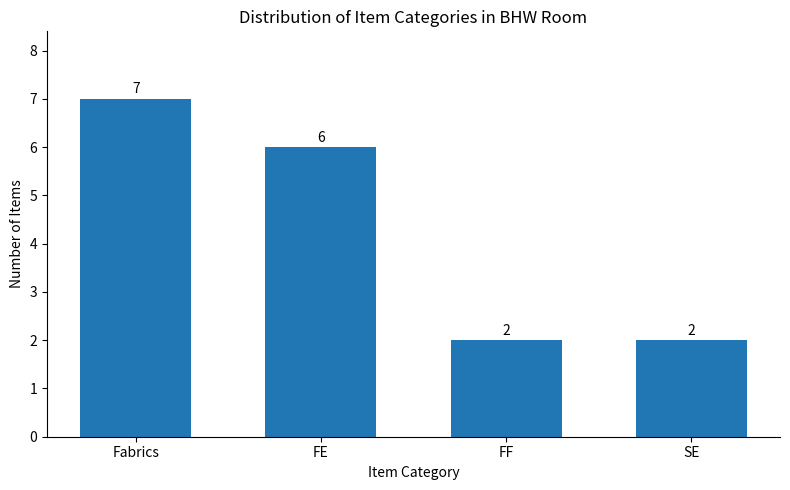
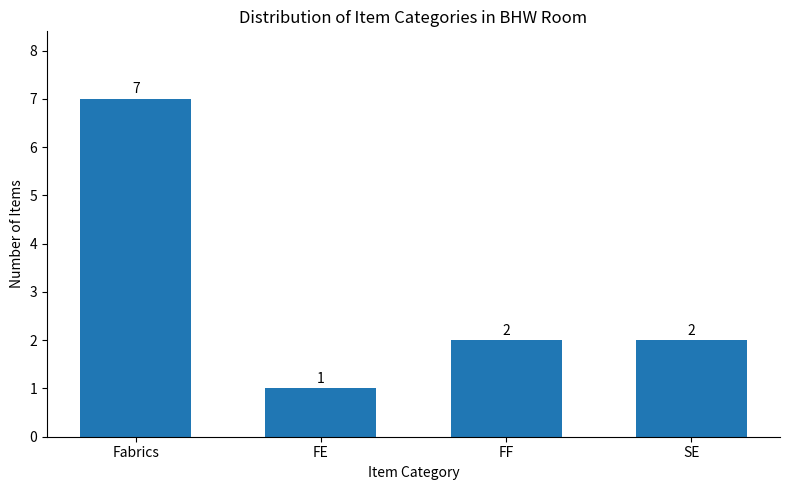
  {
    "Fabrics": 7,
-   "FE": 6,
+   "FE": 1,
    "FF": 2,
    "SE": 2
  }
